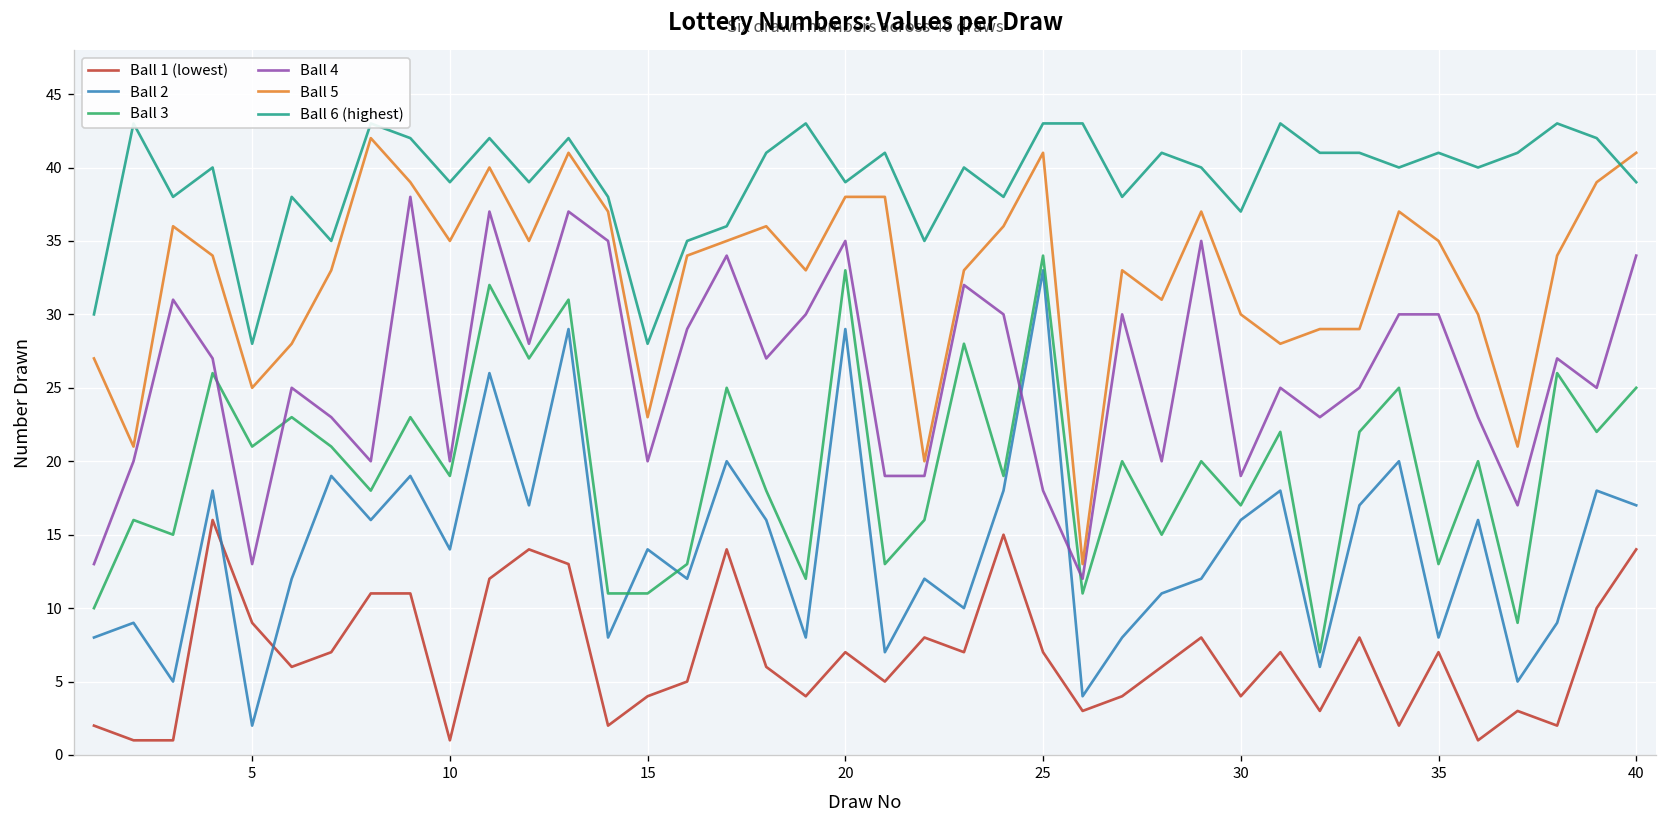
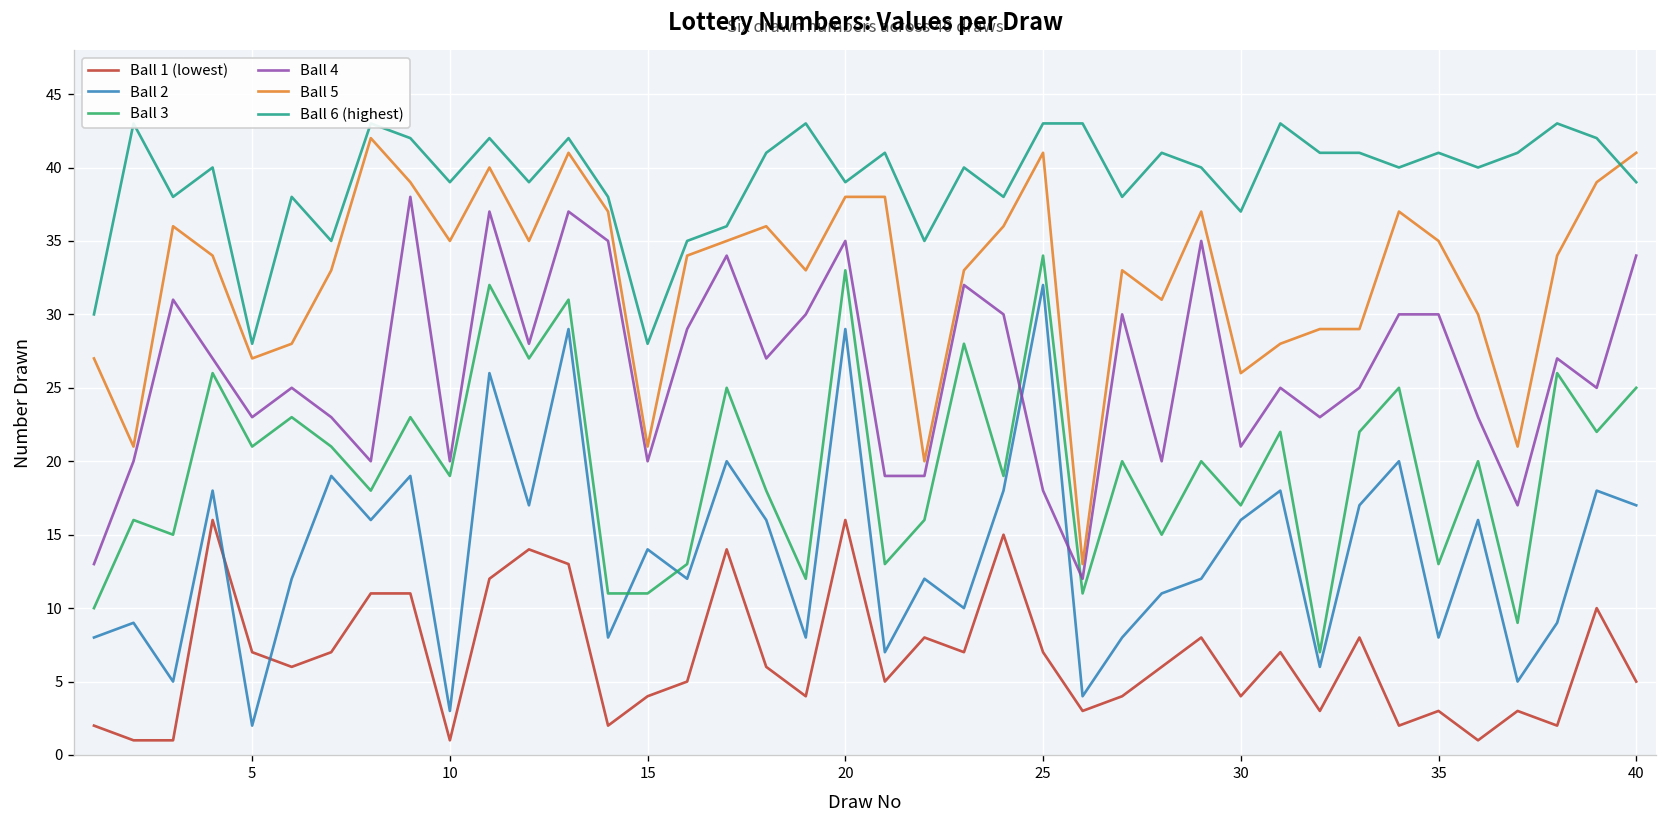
  {
    "Ball 1 (lowest)": {
-     "5": 9,
+     "5": 7,
      "10": 1,
      "15": 4,
-     "20": 7,
+     "20": 16,
      "25": 7,
      "30": 4,
-     "35": 7,
-     "40": 14
+     "35": 3,
+     "40": 5
    },
    "Ball 2": {
      "5": 2,
-     "10": 14,
+     "10": 3,
      "15": 14,
      "20": 29,
-     "25": 33,
+     "25": 32,
      "30": 16,
      "35": 8,
      "40": 17
    },
    "Ball 4": {
-     "5": 13,
+     "5": 23,
      "10": 20,
      "15": 20,
      "20": 35,
      "25": 18,
-     "30": 19,
+     "30": 21,
      "35": 30,
      "40": 34
    },
    "Ball 5": {
-     "5": 25,
+     "5": 27,
      "10": 35,
-     "15": 23,
+     "15": 21,
      "20": 38,
      "25": 41,
-     "30": 30,
+     "30": 26,
      "35": 35,
      "40": 41
    }
  }
